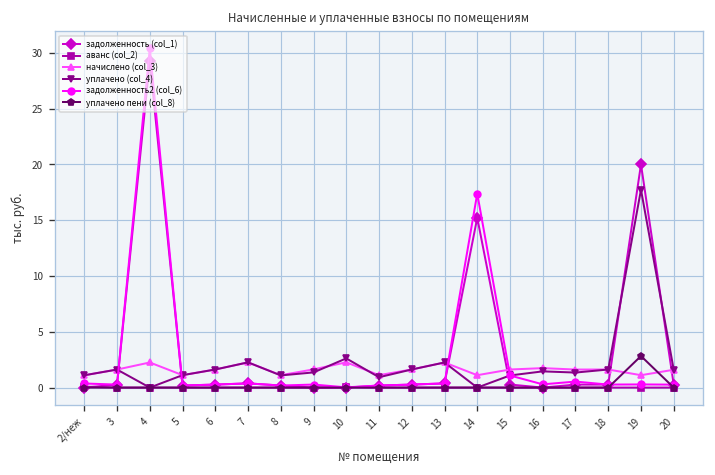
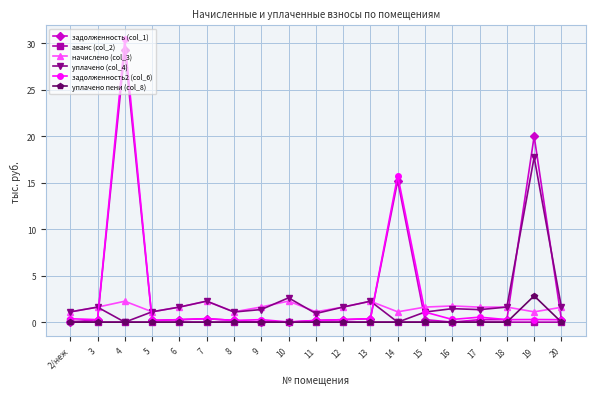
  {
    "начислено (col_3)": {
      "4": 2,
      "10": 2,
      "14": 1,
      "15": 2,
      "16": 2,
      "19": 1
    },
    "задолженность2 (col_6)": {
      "2/неж": 0,
      "9": 0,
-     "14": 17,
+     "14": 16,
      "16": 0,
      "19": 0
    }
  }
